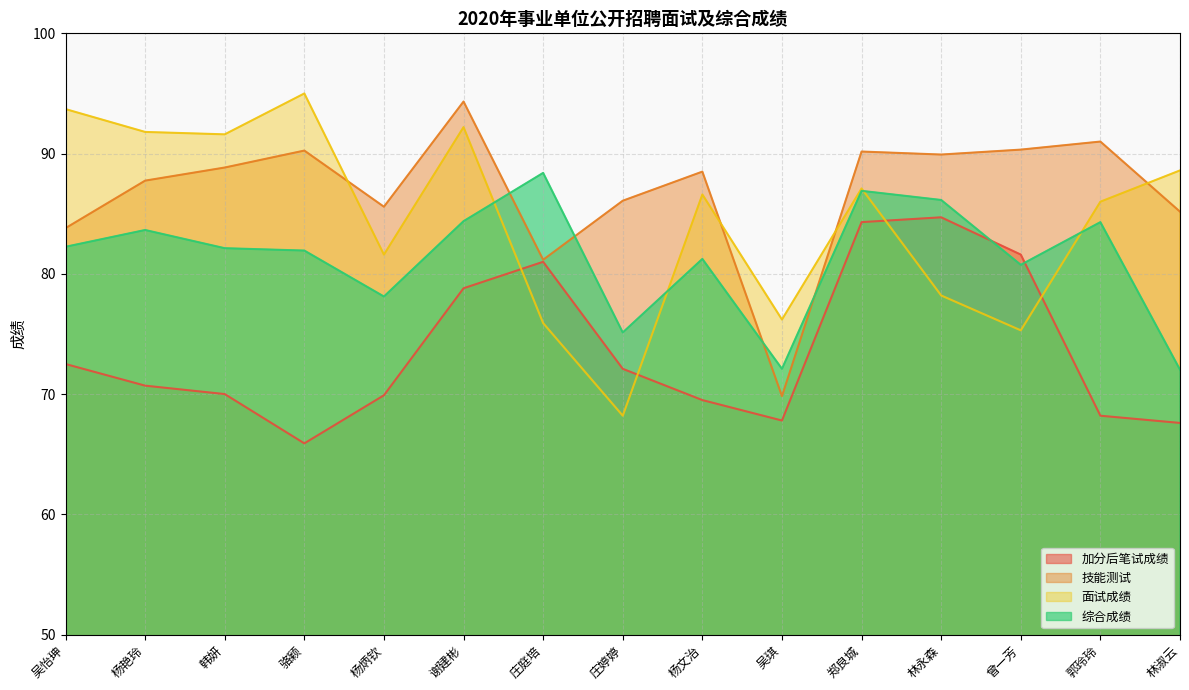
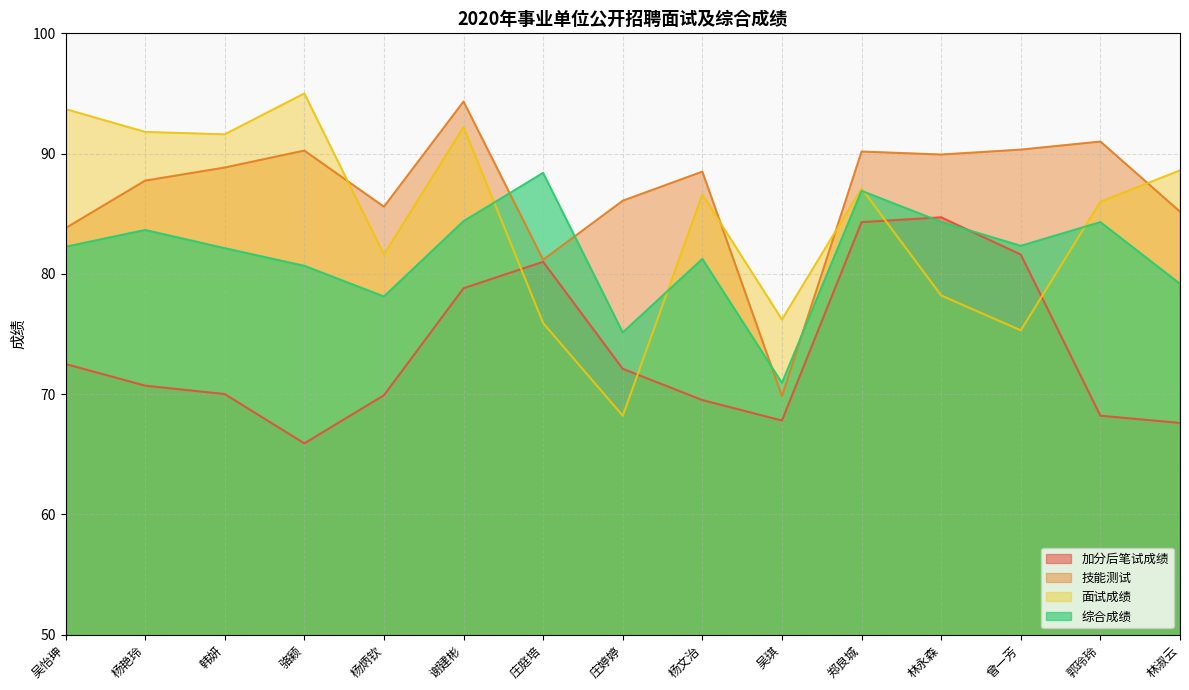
  {
    "综合成绩": {
      "吴怡珅": 82.3,
      "杨艳玲": 83.6,
      "韩妍": 82.1,
-     "骆颖": 81.9,
+     "骆颖": 80.7,
      "杨炳钦": 78.1,
      "谢建彬": 84.4,
      "庄庭培": 88.4,
      "庄婷婷": 75.1,
      "杨文治": 81.2,
-     "吴琪": 72.1,
-     "林永森": 86.1,
-     "曾一芳": 80.7,
+     "吴琪": 70.9,
+     "林永森": 84.3,
+     "曾一芳": 82.3,
      "郭玲玲": 84.3,
-     "林淑云": 72.0
+     "林淑云": 79.2
    }
  }
